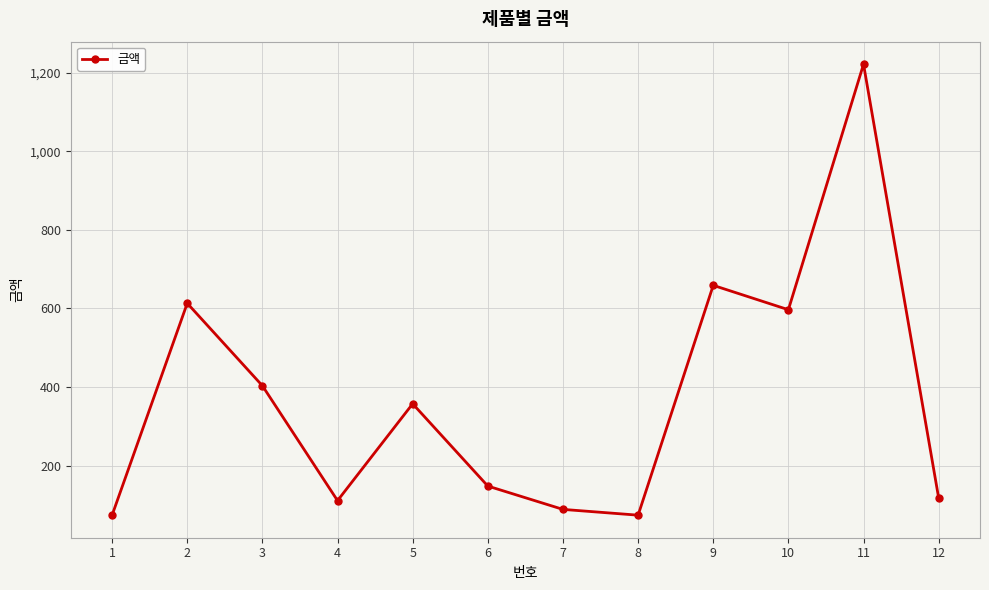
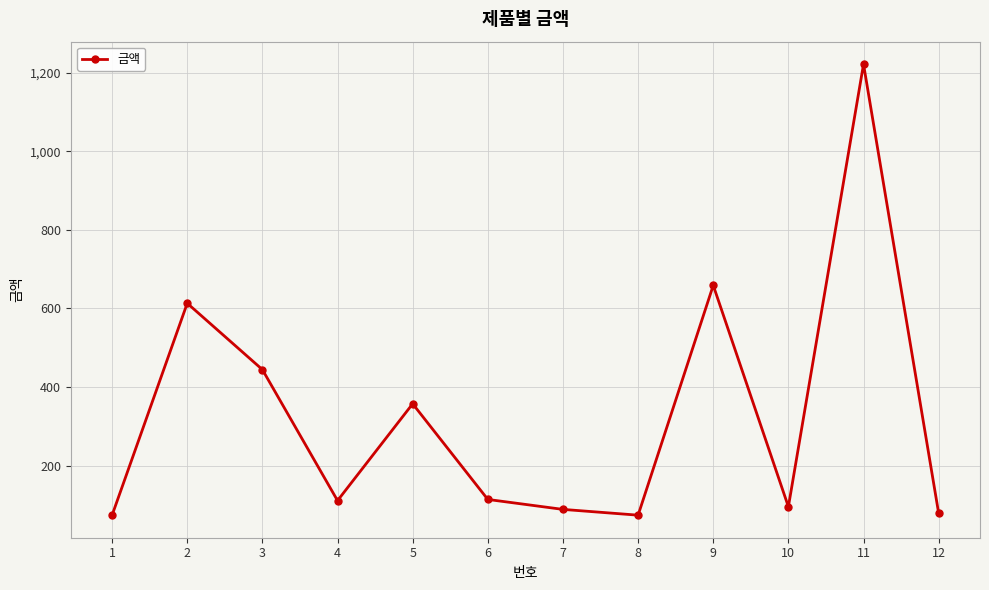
  {
    "1": "70",
    "2": "610",
-   "3": "400",
+   "3": "440",
    "4": "110",
    "5": "360",
-   "6": "150",
+   "6": "110",
    "7": "90",
    "8": "70",
    "9": "660",
-   "10": "600",
+   "10": "100",
    "11": "1,220",
-   "12": "120"
+   "12": "80"
  }
